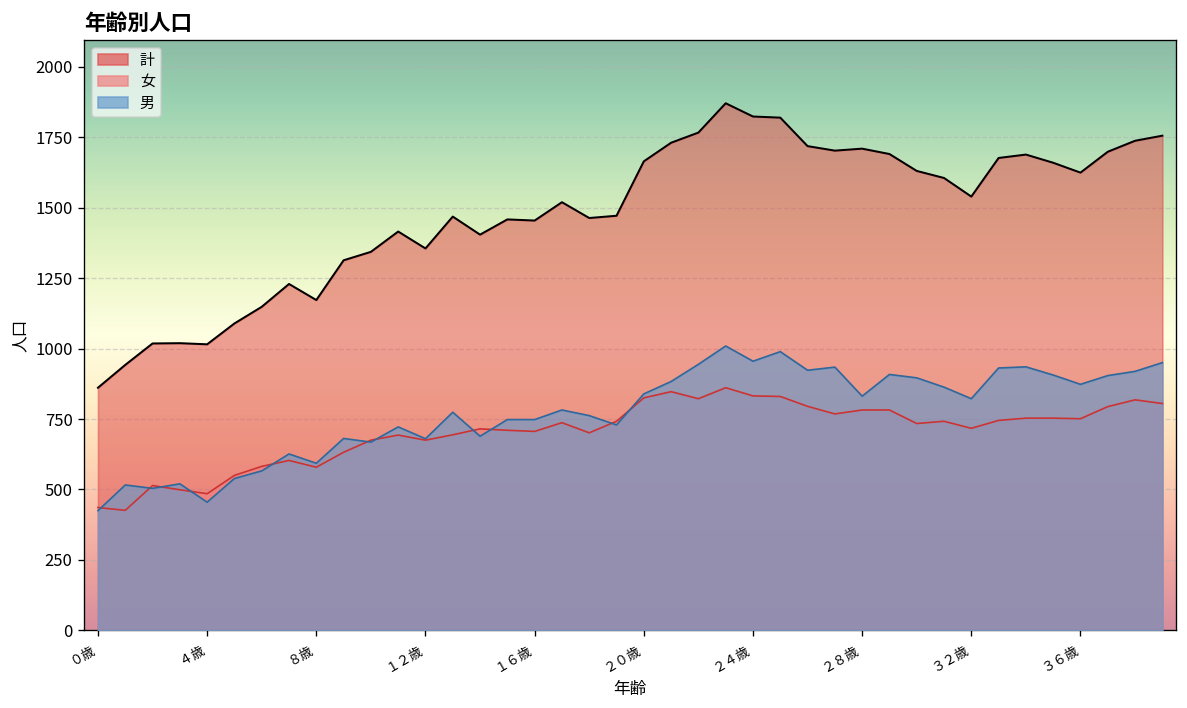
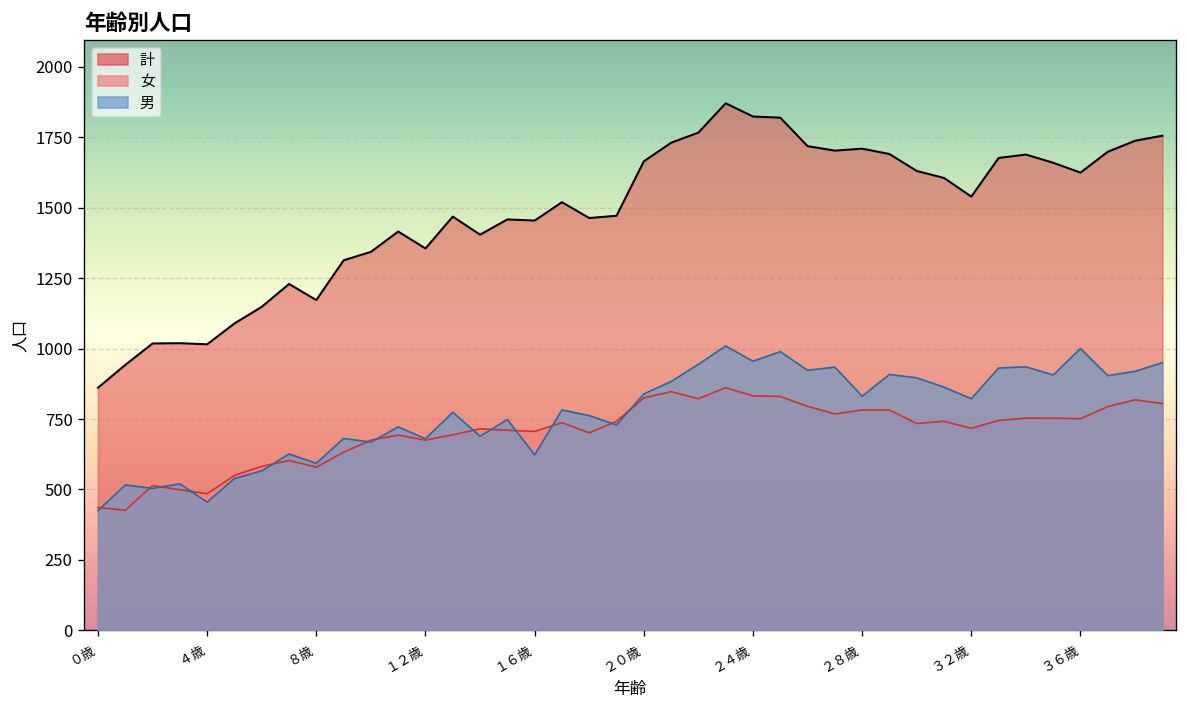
  {
    "男": {
      "０歳": 430,
      "４歳": 460,
      "８歳": 590,
-     "１６歳": 750,
+     "１６歳": 620,
      "２０歳": 840,
      "２４歳": 960,
      "２８歳": 830,
      "３２歳": 820,
-     "３６歳": 870
+     "３６歳": 1000
    }
  }
